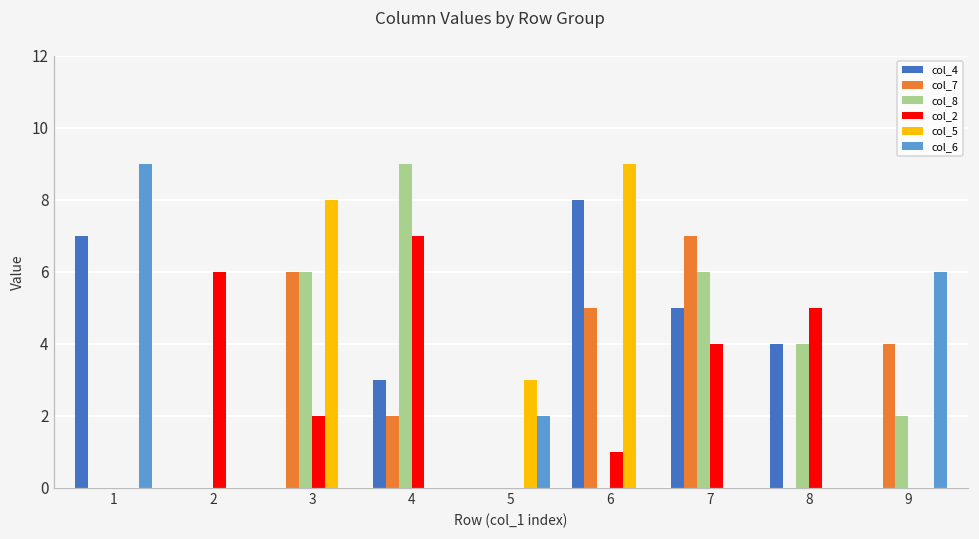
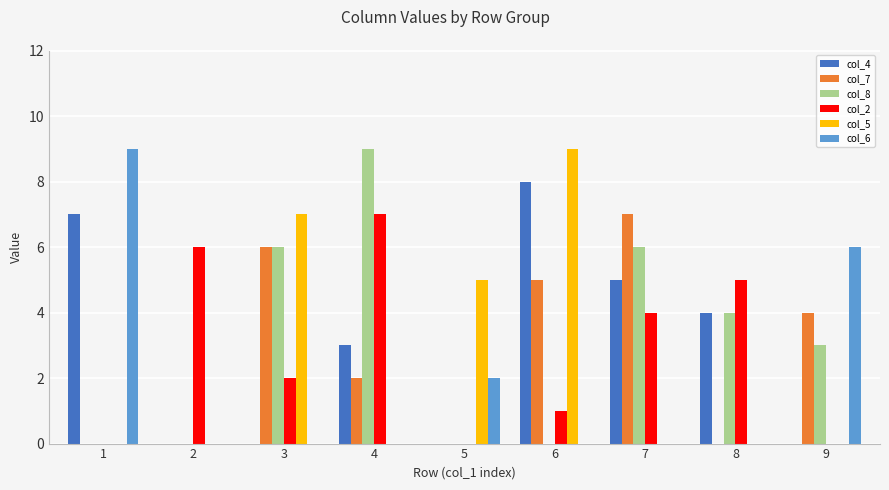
  {
    "col_7": {
      "1": 0,
      "2": 0,
      "3": 6,
      "4": 2,
      "5": 0,
      "6": 5,
      "7": 7,
      "8": 0,
      "9": 4
    },
    "col_8": {
      "1": 0,
      "2": 0,
      "3": 6,
      "4": 9,
      "5": 0,
      "6": 0,
      "7": 6,
      "8": 4,
-     "9": 2
+     "9": 3
    },
    "col_2": {
      "1": 0,
      "2": 6,
      "3": 2,
      "4": 7,
      "5": 0,
      "6": 1,
      "7": 4,
      "8": 5,
      "9": 0
    },
    "col_5": {
      "1": 0,
      "2": 0,
-     "3": 8,
+     "3": 7,
      "4": 0,
-     "5": 3,
+     "5": 5,
      "6": 9,
      "7": 0,
      "8": 0,
      "9": 0
    }
  }
